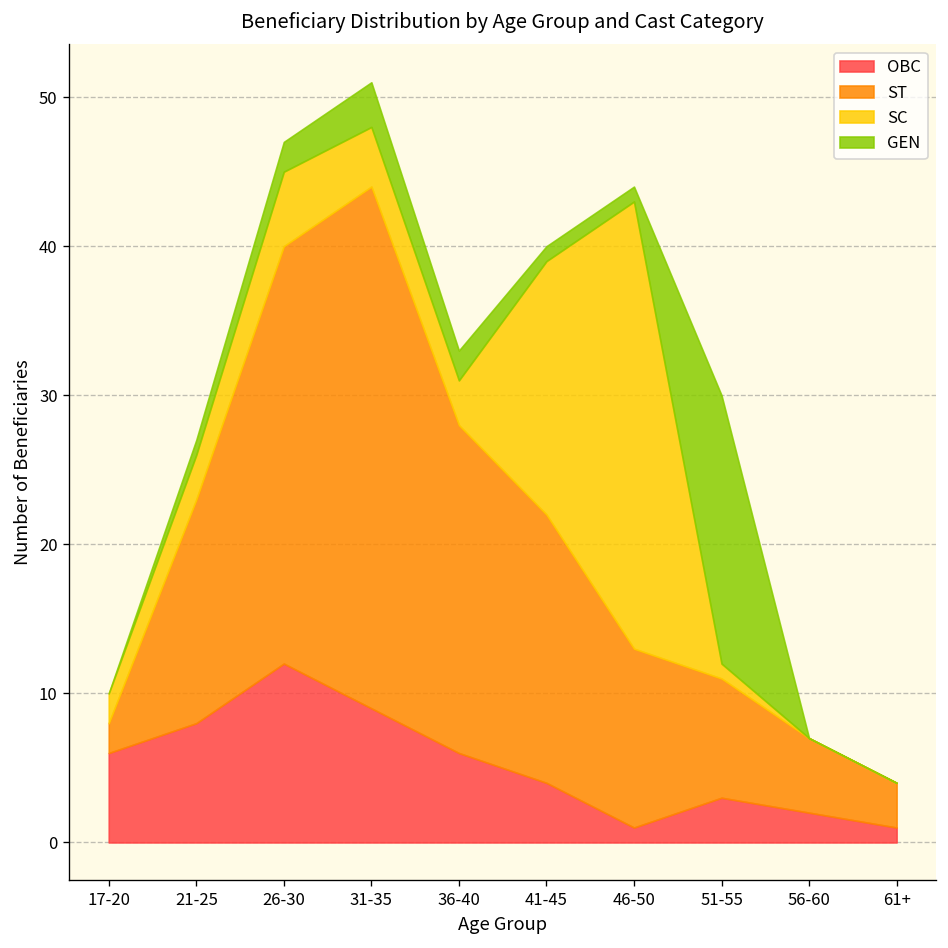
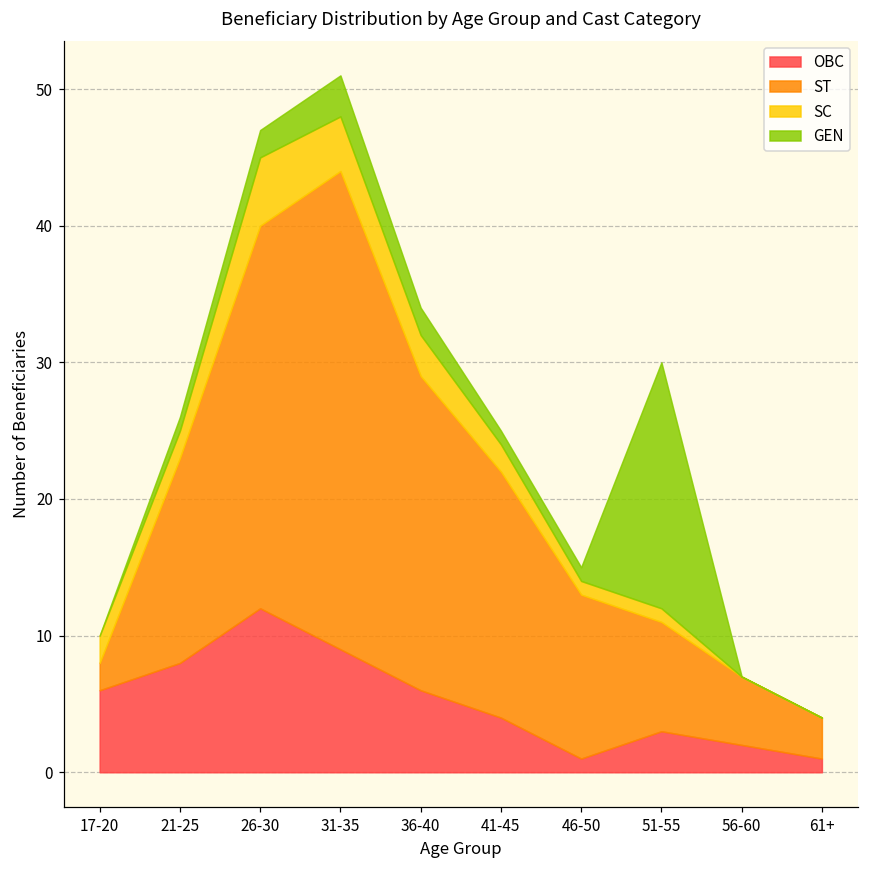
  {
    "OBC": {
      "17-20": 6,
      "21-25": 8,
      "26-30": 12,
      "31-35": 9,
      "36-40": 6,
      "41-45": 4,
      "46-50": 1,
      "51-55": 3,
      "56-60": 2,
      "61+": 1
    },
    "ST": {
      "17-20": 2,
      "21-25": 15,
      "26-30": 28,
      "31-35": 35,
-     "36-40": 22,
+     "36-40": 23,
      "41-45": 18,
      "46-50": 12,
      "51-55": 8
    },
    "SC": {
-     "21-25": 3,
+     "21-25": 2,
      "26-30": 5,
      "31-35": 4,
      "36-40": 3,
-     "41-45": 17,
-     "46-50": 30,
+     "41-45": 2,
+     "46-50": 1,
      "51-55": 1
    },
    "GEN": {
      "21-25": 1,
      "26-30": 2,
      "31-35": 3,
      "36-40": 2,
      "41-45": 1,
      "46-50": 1,
      "51-55": 18
    }
  }
